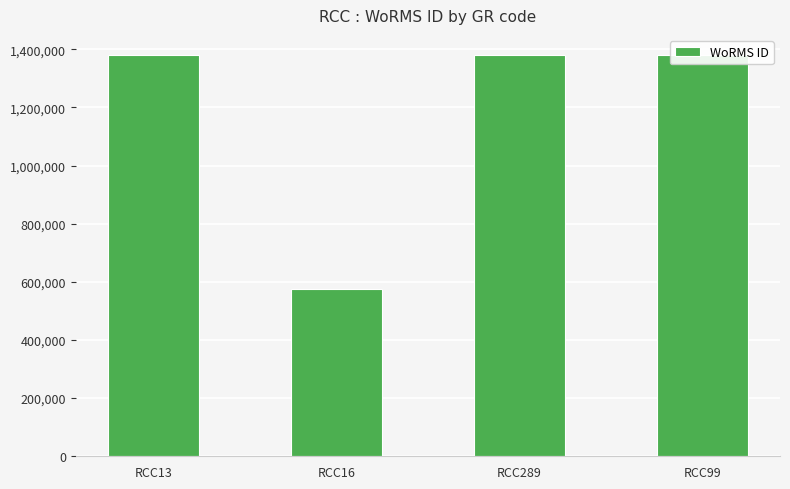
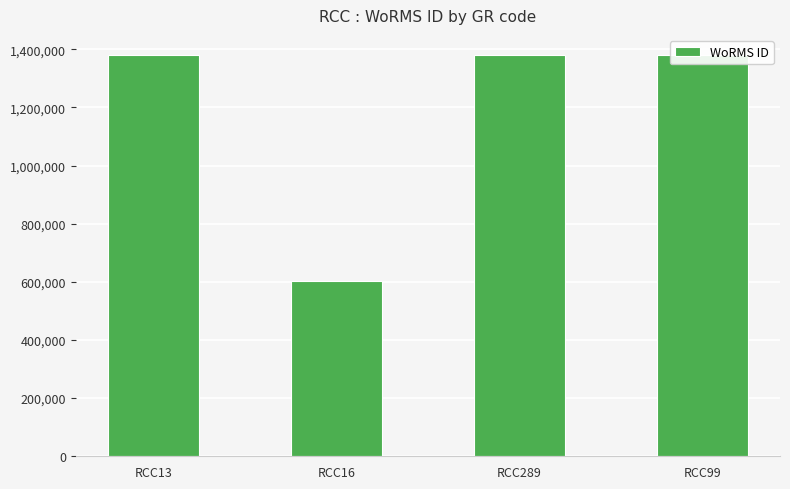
  {
    "RCC13": "1,380,000",
-   "RCC16": "580,000",
+   "RCC16": "600,000",
    "RCC289": "1,380,000"
  }
